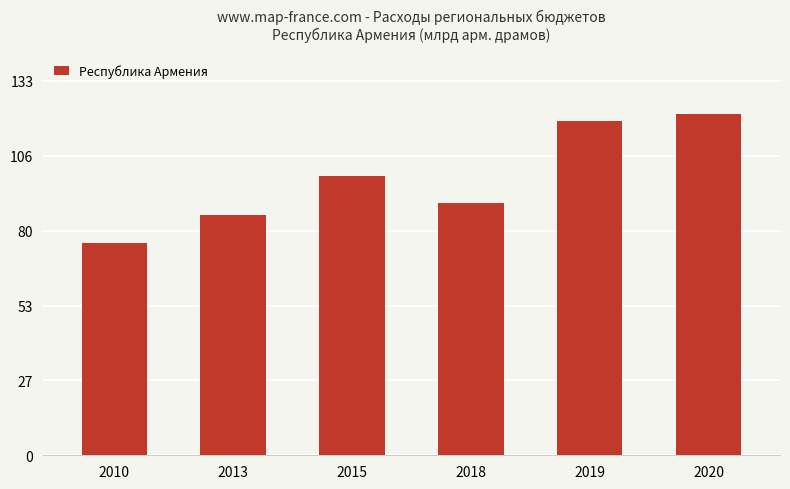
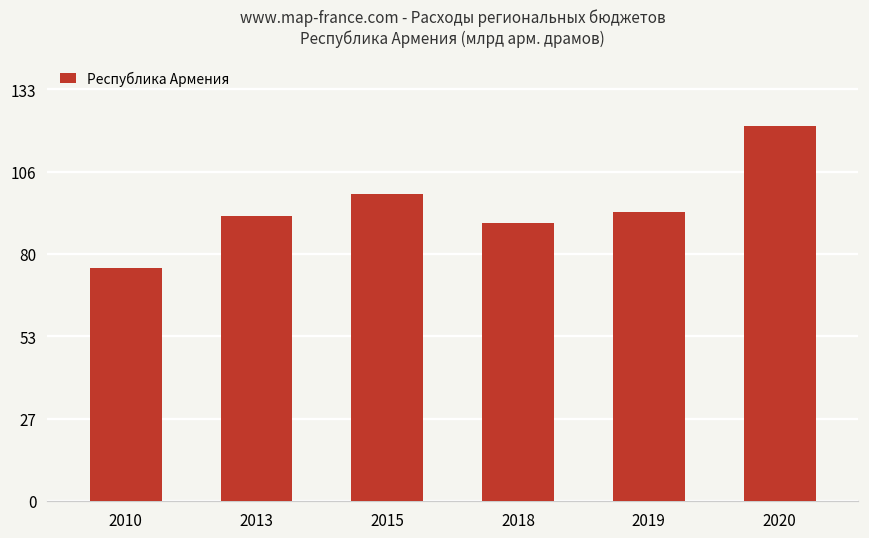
  {
    "2010": 75,
-   "2013": 85,
+   "2013": 92,
    "2015": 99,
    "2018": 90,
-   "2019": 119,
+   "2019": 93,
    "2020": 121
  }
